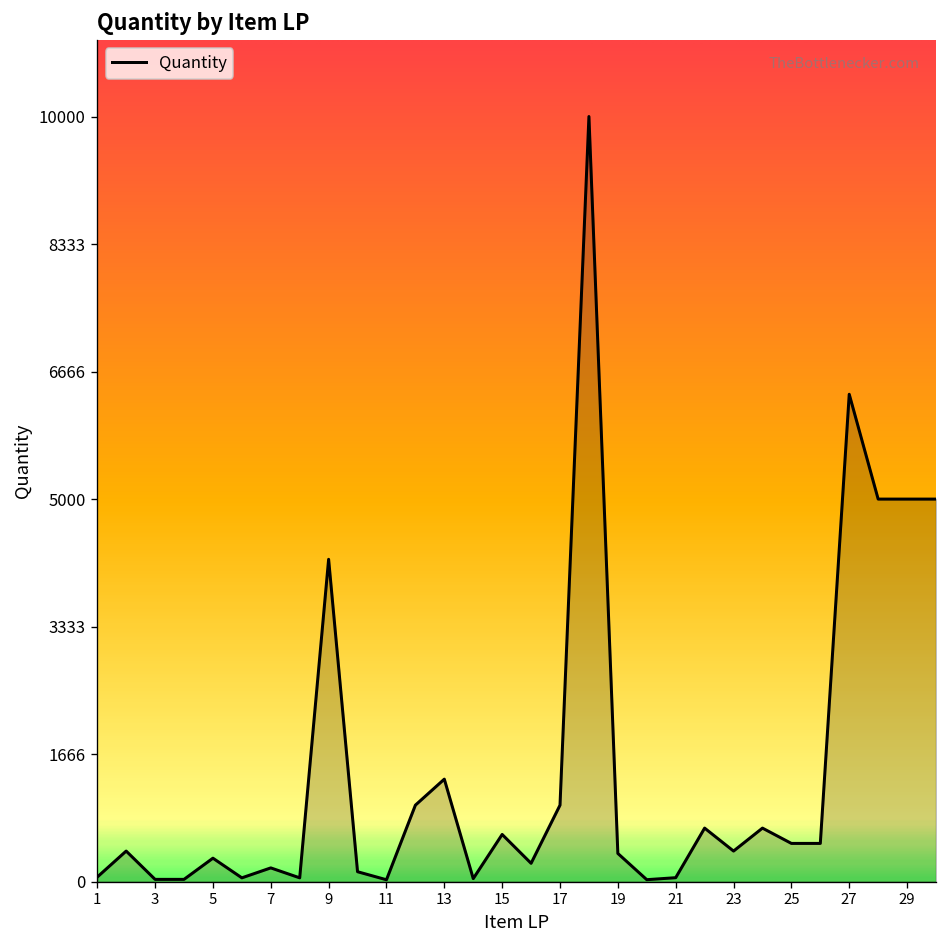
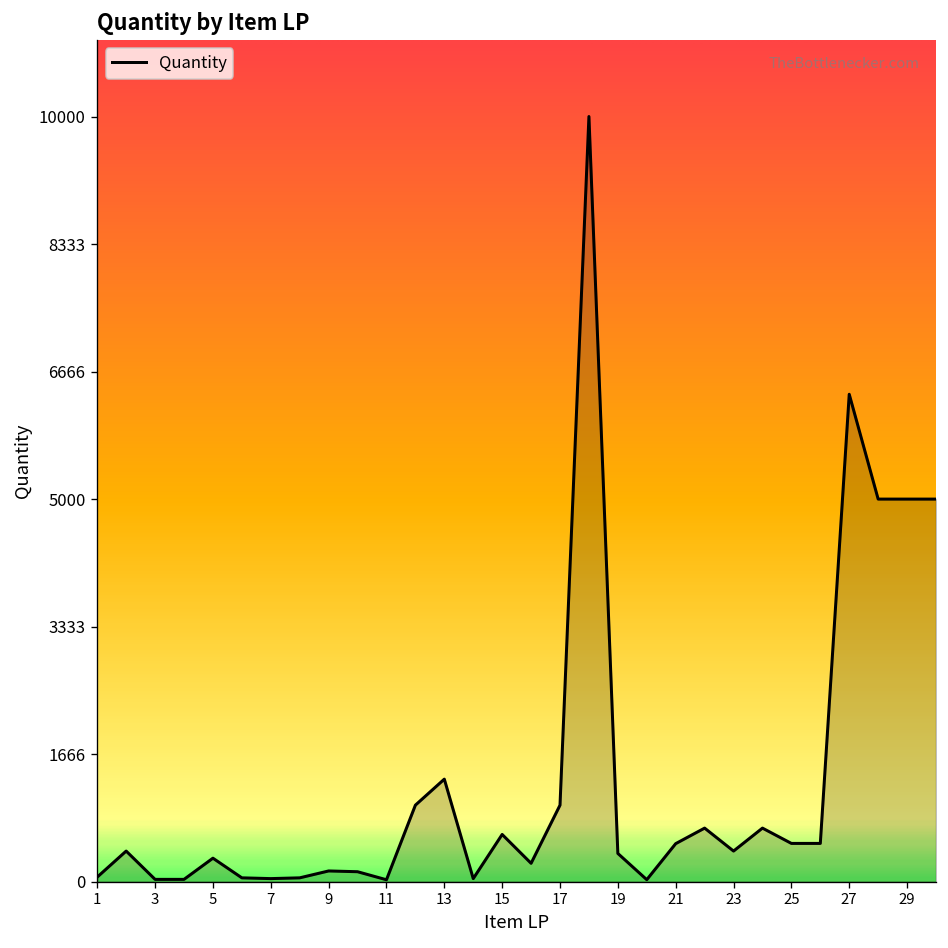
  {
    "1": 100,
    "3": 0,
    "5": 300,
-   "7": 200,
-   "9": 4200,
+   "7": 0,
+   "9": 100,
    "11": 0,
    "13": 1300,
    "15": 600,
    "17": 1000,
    "19": 400,
-   "21": 100,
+   "21": 500,
    "23": 400,
    "25": 500,
    "27": 6400,
    "29": 5000
  }
